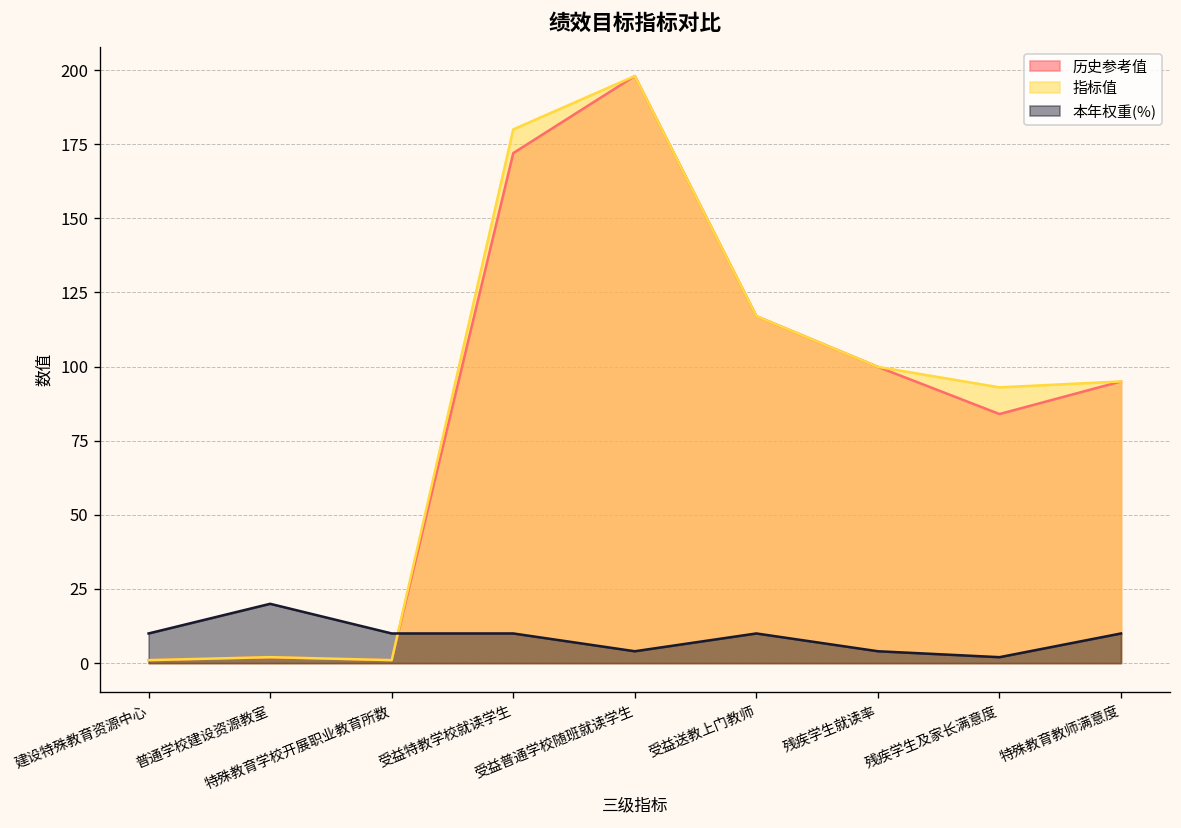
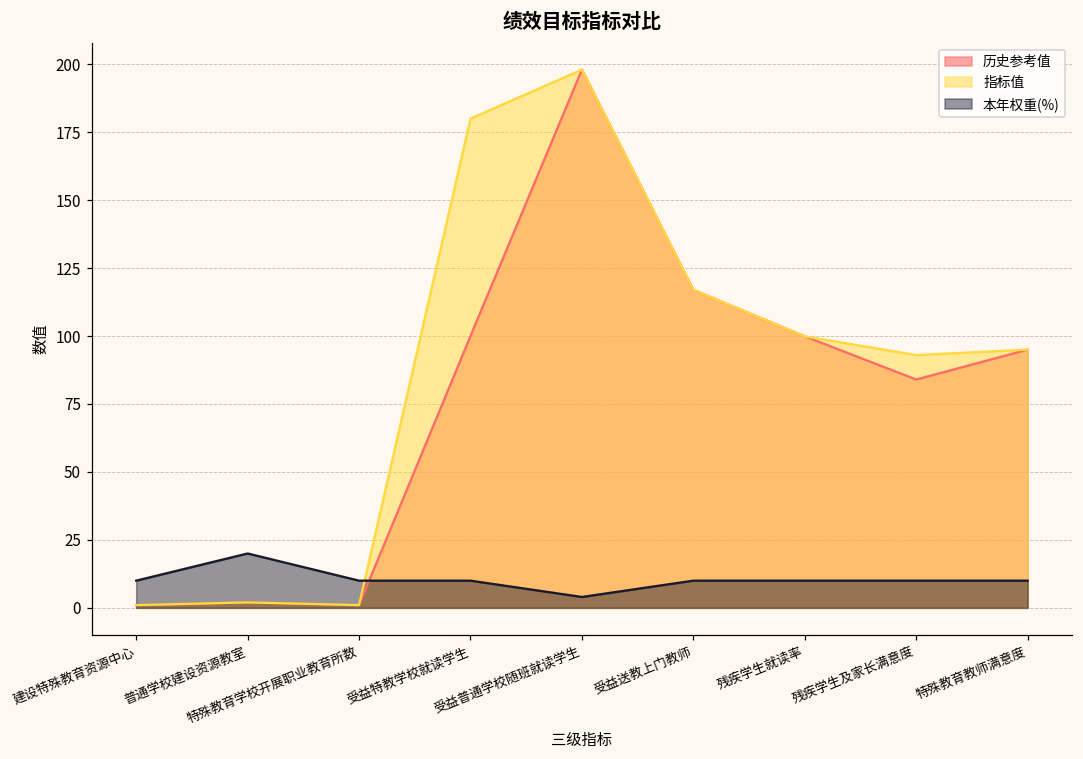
  {
    "历史参考值": {
-     "受益特教学校就读学生": 172,
+     "受益特教学校就读学生": 100,
      "残疾学生及家长满意度": 84
    },
    "指标值": {
      "受益特教学校就读学生": 180,
      "残疾学生及家长满意度": 93
    },
    "本年权重(%)": {
      "建设特殊教育资源中心": 10,
      "普通学校建设资源教室": 20,
      "特殊教育学校开展职业教育所数": 10,
      "受益特教学校就读学生": 10,
      "受益普通学校随班就读学生": 4,
      "受益送教上门教师": 10,
-     "残疾学生就读率": 4,
-     "残疾学生及家长满意度": 2,
+     "残疾学生就读率": 10,
+     "残疾学生及家长满意度": 10,
      "特殊教育教师满意度": 10
    }
  }
